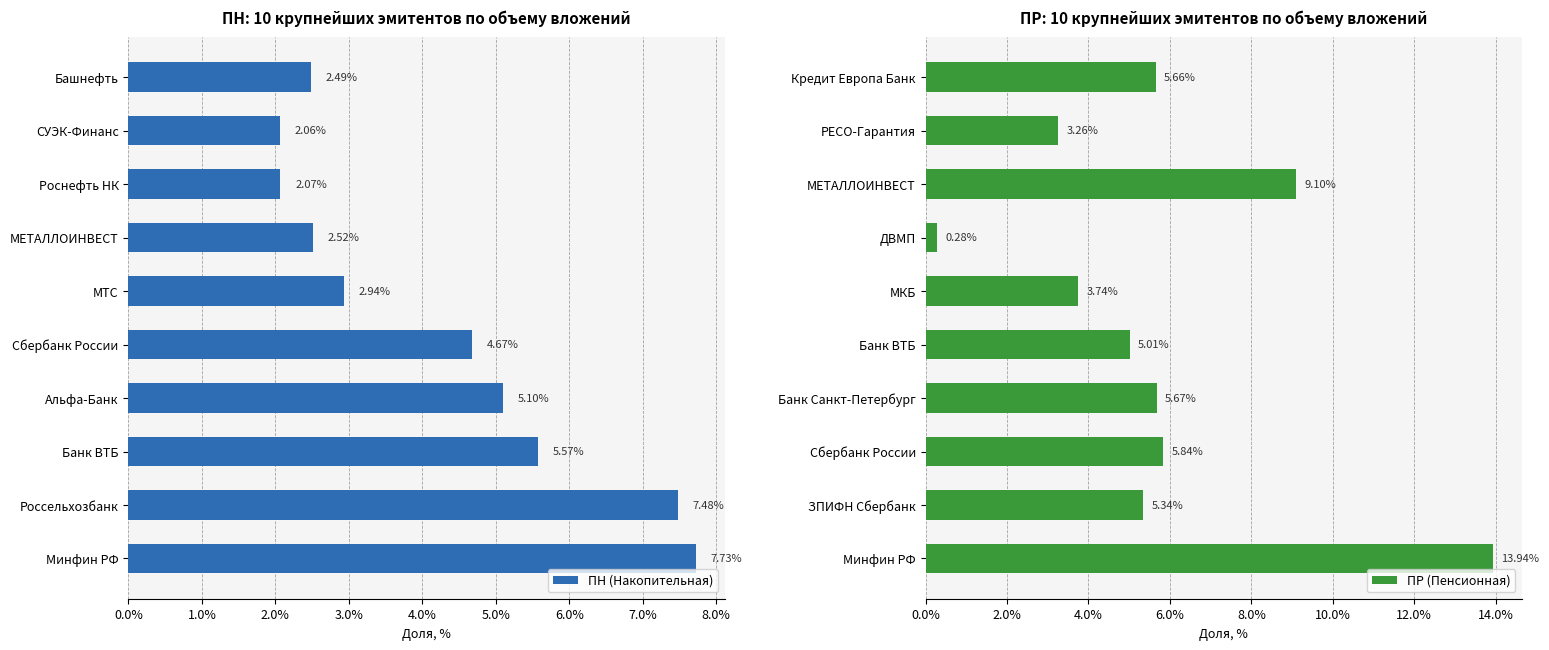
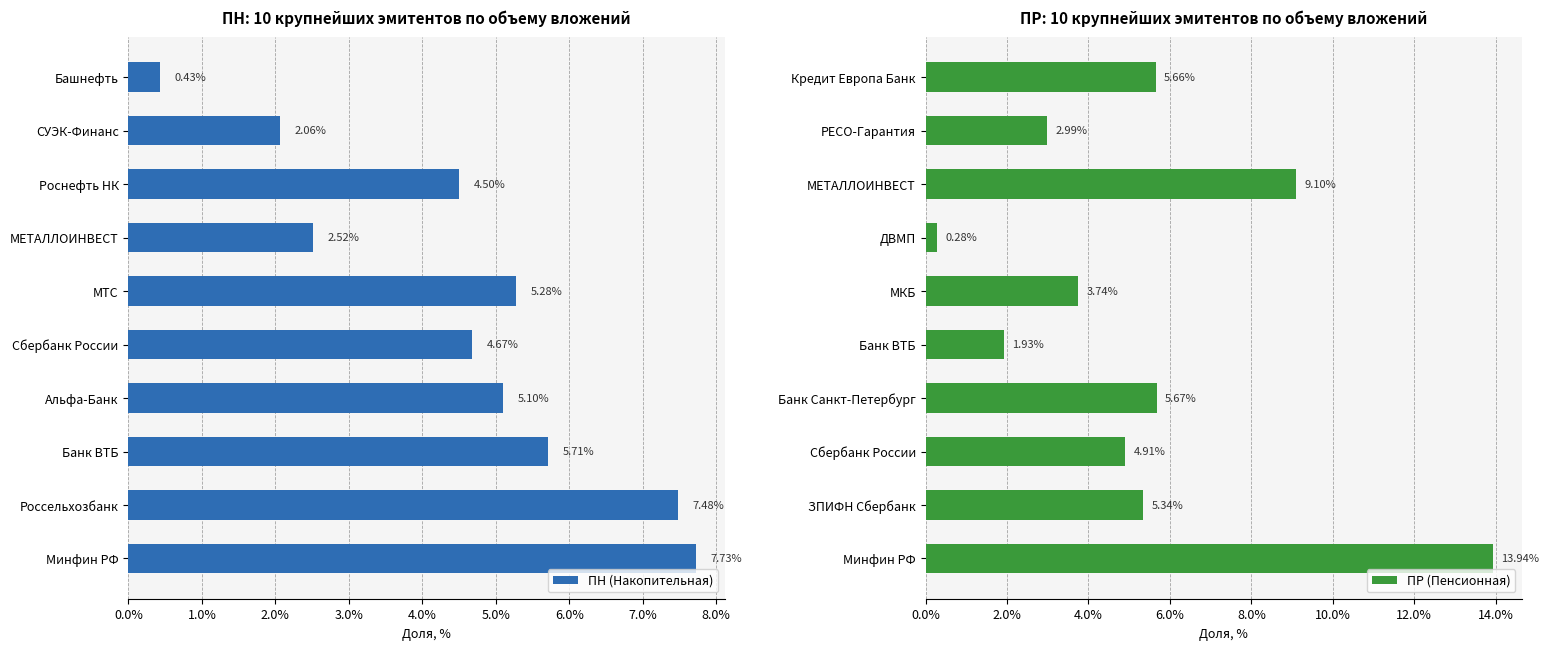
  {
    "ПН: 10 крупнейших эмитентов по объему вложений": {
-     "Башнефть": "2.49%",
+     "Башнефть": "0.43%",
      "СУЭК-Финанс": "2.06%",
-     "Роснефть НК": "2.07%",
+     "Роснефть НК": "4.50%",
      "МЕТАЛЛОИНВЕСТ": "2.52%",
-     "МТС": "2.94%",
+     "МТС": "5.28%",
      "Сбербанк России": "4.67%",
      "Альфа-Банк": "5.10%",
-     "Банк ВТБ": "5.57%",
+     "Банк ВТБ": "5.71%",
      "Россельхозбанк": "7.48%",
      "Минфин РФ": "7.73%"
    },
    "ПР: 10 крупнейших эмитентов по объему вложений": {
      "Кредит Европа Банк": "5.66%",
-     "РЕСО-Гарантия": "3.26%",
+     "РЕСО-Гарантия": "2.99%",
      "МЕТАЛЛОИНВЕСТ": "9.10%",
      "ДВМП": "0.28%",
      "МКБ": "3.74%",
-     "Банк ВТБ": "5.01%",
+     "Банк ВТБ": "1.93%",
      "Банк Санкт-Петербург": "5.67%",
-     "Сбербанк России": "5.84%",
+     "Сбербанк России": "4.91%",
      "ЗПИФН Сбербанк": "5.34%",
      "Минфин РФ": "13.94%"
    }
  }
